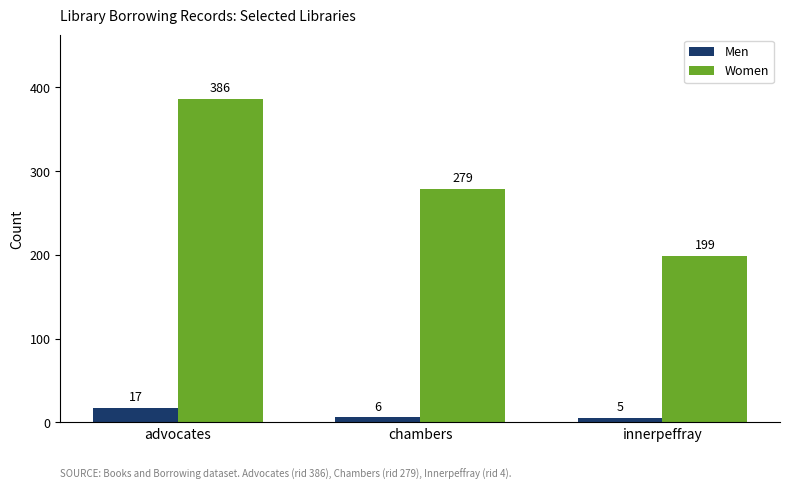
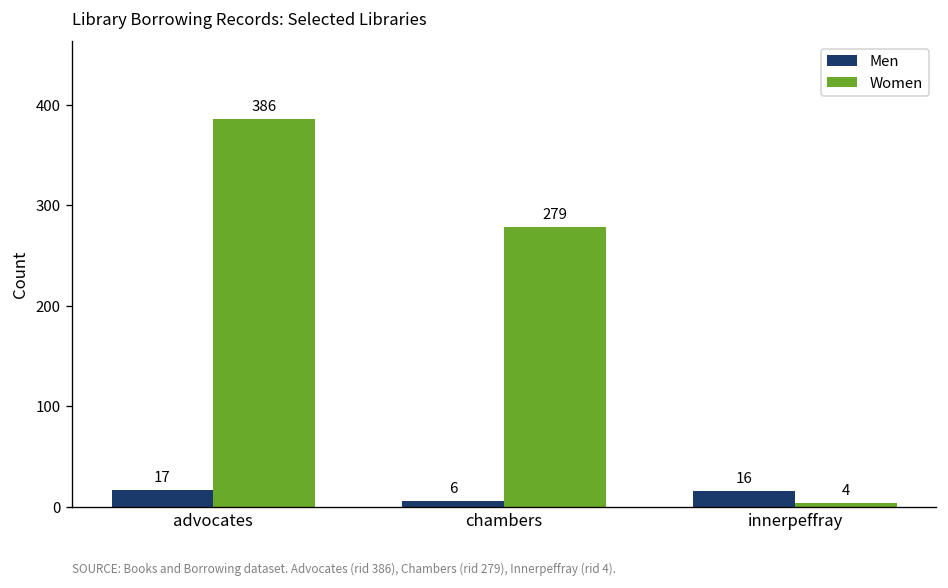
  {
    "Men": {
      "advocates": 17,
      "chambers": 6,
-     "innerpeffray": 5
+     "innerpeffray": 16
    },
    "Women": {
      "advocates": 386,
      "chambers": 279,
-     "innerpeffray": 199
+     "innerpeffray": 4
    }
  }
